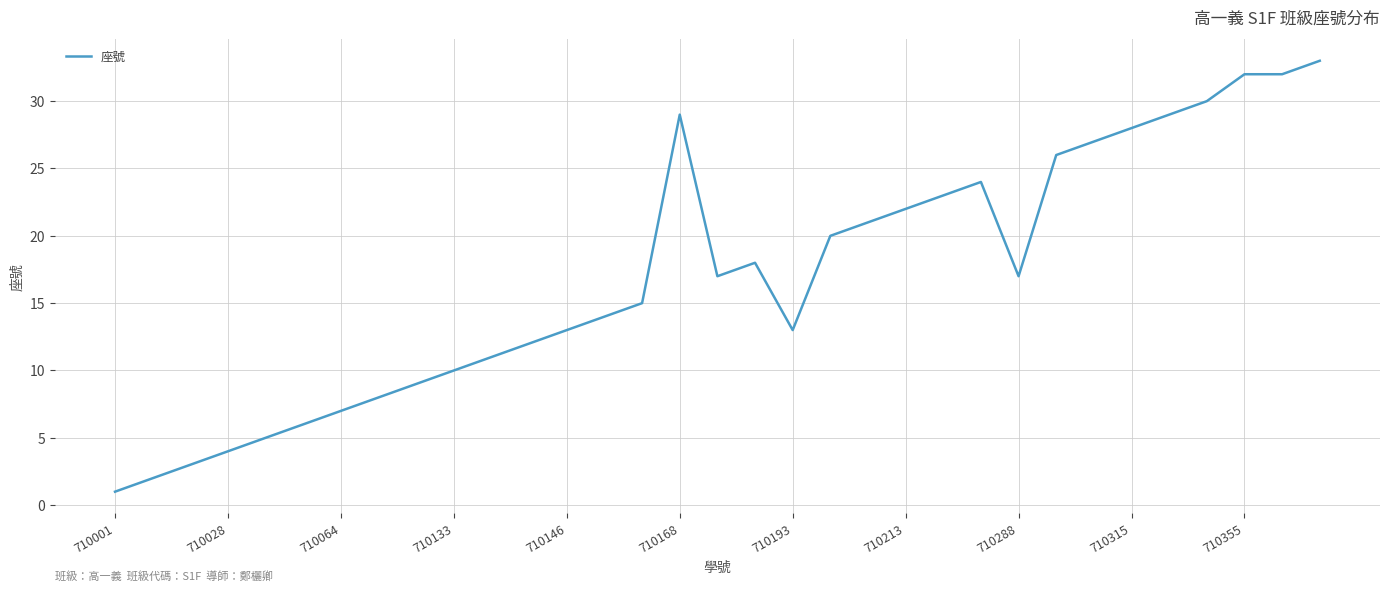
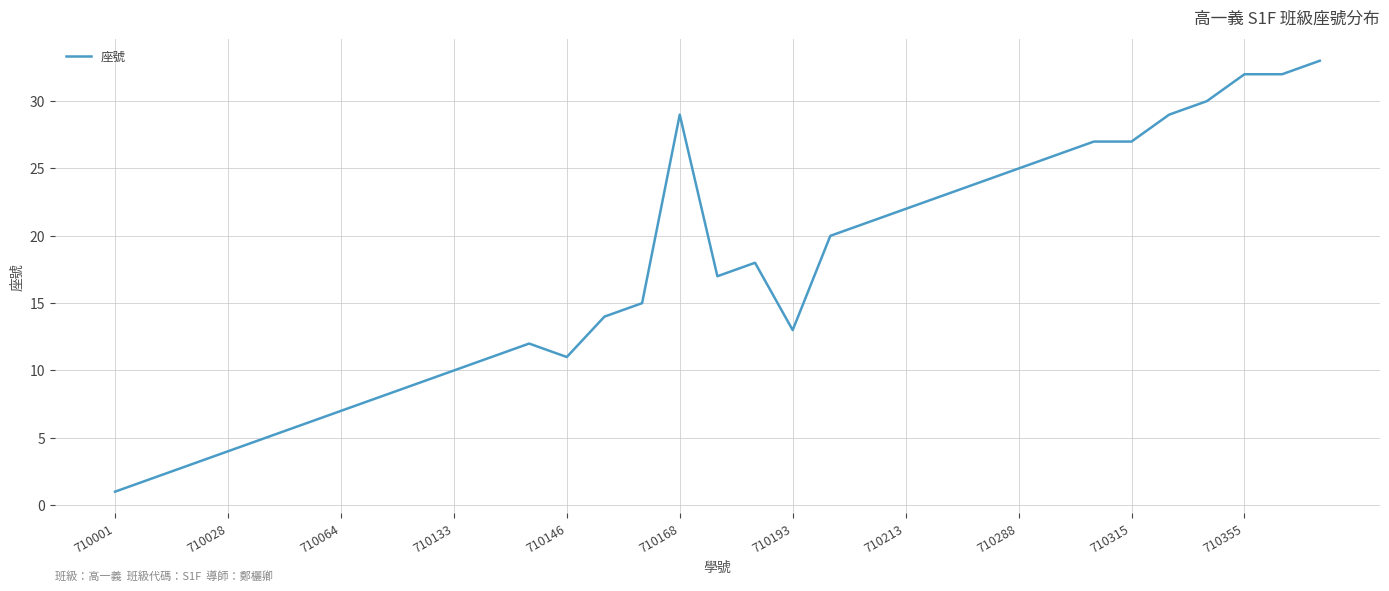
  {
    "710001": 1,
    "710028": 4,
    "710064": 7,
    "710133": 10,
-   "710146": 13,
+   "710146": 11,
    "710168": 29,
    "710193": 13,
    "710213": 22,
-   "710288": 17,
-   "710315": 28,
+   "710288": 25,
+   "710315": 27,
    "710355": 32
  }
